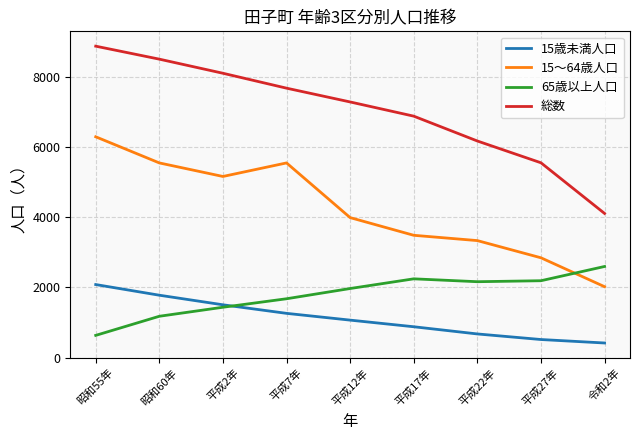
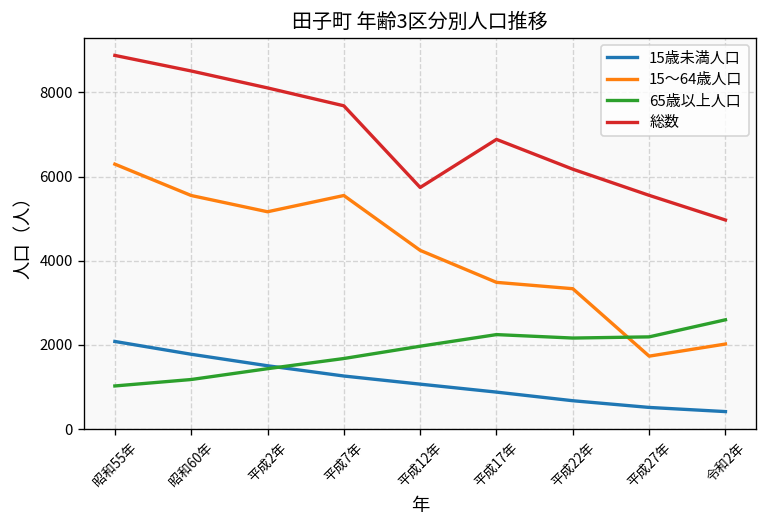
  {
    "15歳未満人口": {
      "昭和55年": 2100,
      "昭和60年": 1800,
      "平成7年": 1300,
      "平成12年": 1100,
      "平成17年": 900,
      "平成22年": 700,
      "平成27年": 500,
      "令和2年": 400
    },
    "15～64歳人口": {
      "昭和55年": 6300,
      "昭和60年": 5600,
      "平成2年": 5200,
      "平成7年": 5600,
-     "平成12年": 4000,
+     "平成12年": 4200,
      "平成17年": 3500,
      "平成22年": 3300,
-     "平成27年": 2800,
+     "平成27年": 1700,
      "令和2年": 2000
    },
    "65歳以上人口": {
-     "昭和55年": 600,
+     "昭和55年": 1000,
      "昭和60年": 1200,
      "平成7年": 1700,
      "平成12年": 2000,
      "平成17年": 2200,
      "平成22年": 2200,
      "平成27年": 2200,
      "令和2年": 2600
    },
    "総数": {
      "昭和55年": 8900,
      "昭和60年": 8500,
      "平成2年": 8100,
      "平成7年": 7700,
-     "平成12年": 7300,
+     "平成12年": 5700,
      "平成17年": 6900,
      "平成22年": 6200,
      "平成27年": 5600,
-     "令和2年": 4100
+     "令和2年": 5000
    }
  }
